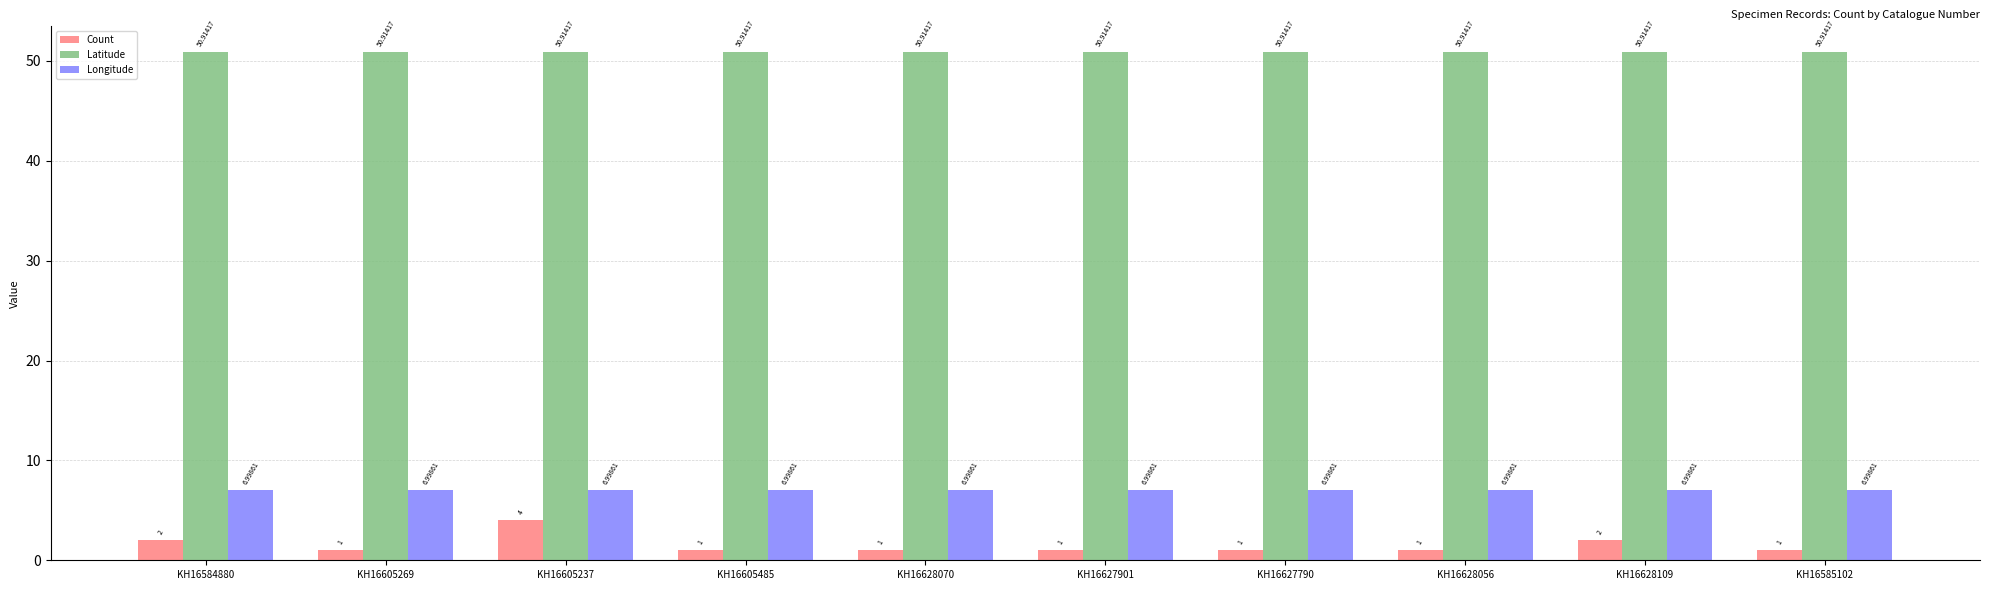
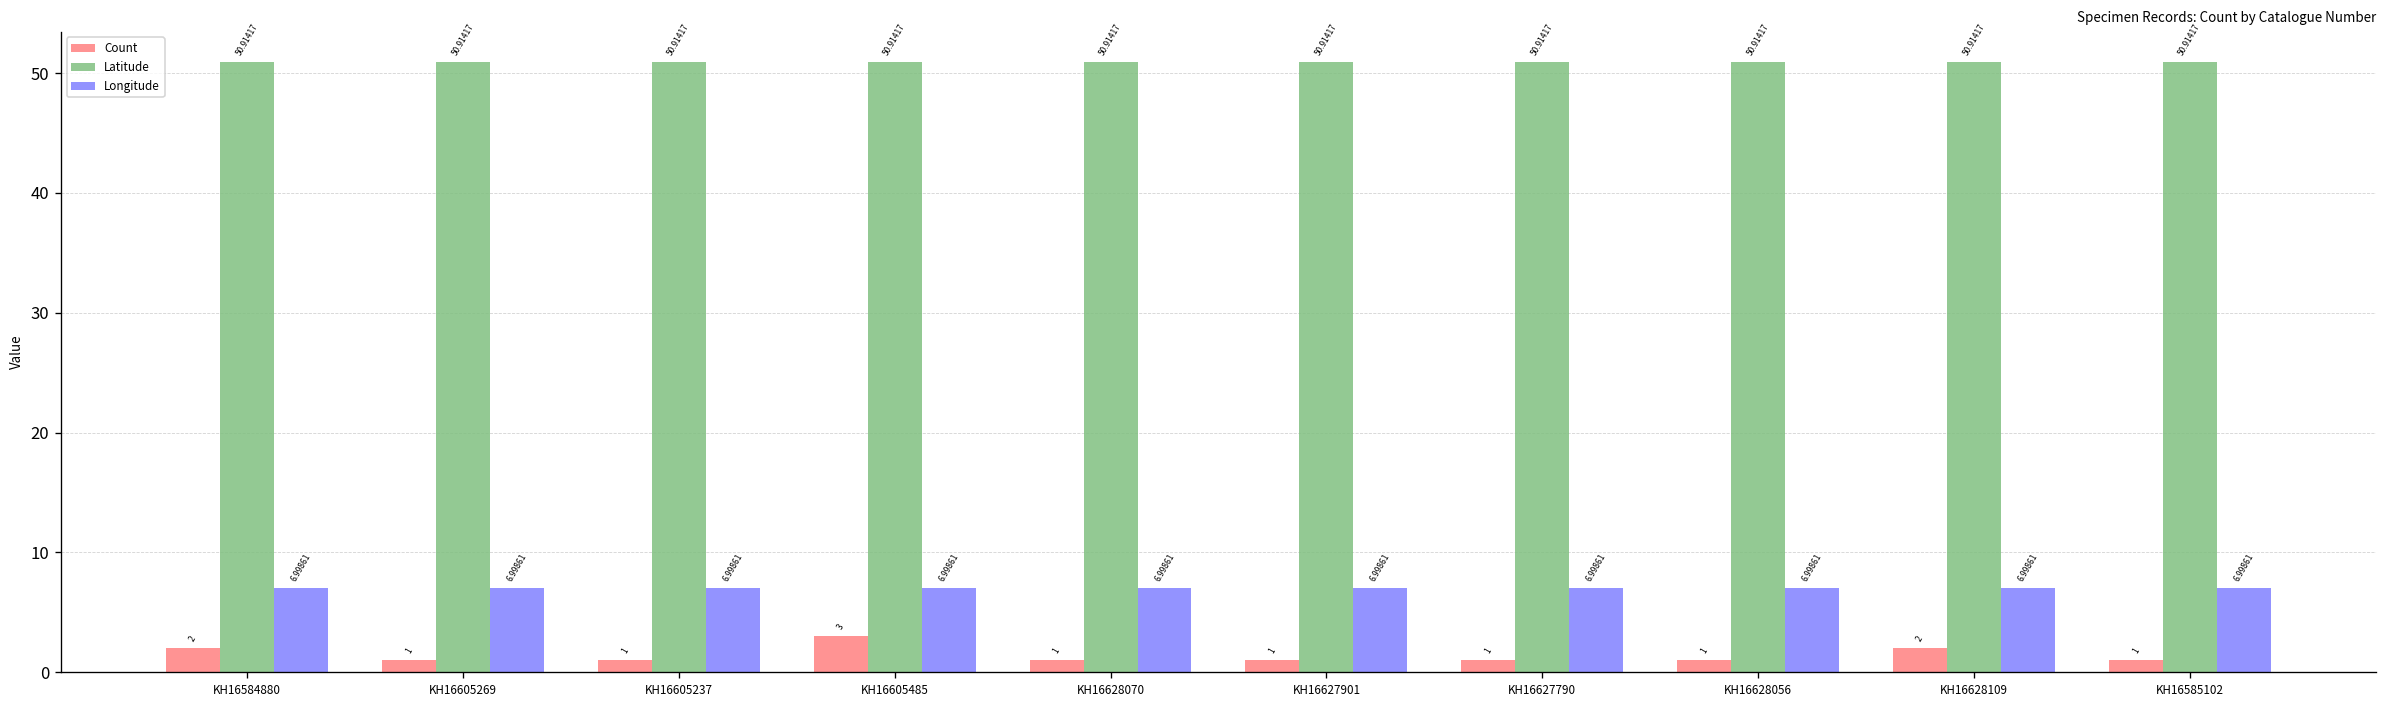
  {
    "Count": {
      "KH16584880": 2,
      "KH16605269": 1,
-     "KH16605237": 4,
-     "KH16605485": 1,
+     "KH16605237": 1,
+     "KH16605485": 3,
      "KH16628070": 1,
      "KH16627901": 1,
      "KH16627790": 1,
      "KH16628056": 1,
      "KH16628109": 2,
      "KH16585102": 1
    },
    "Latitude": {
      "KH16584880": 50.91417,
      "KH16605269": 50.91417,
      "KH16605237": 50.91417,
      "KH16605485": 50.91417,
      "KH16628070": 50.91417,
      "KH16627901": 50.91417,
      "KH16627790": 50.91417,
      "KH16628056": 50.91417,
      "KH16628109": 50.91417,
      "KH16585102": 50.91417
    },
    "Longitude": {
      "KH16584880": 6.99861,
      "KH16605269": 6.99861,
      "KH16605237": 6.99861,
      "KH16605485": 6.99861,
      "KH16628070": 6.99861,
      "KH16627901": 6.99861,
      "KH16627790": 6.99861,
      "KH16628056": 6.99861,
      "KH16628109": 6.99861,
      "KH16585102": 6.99861
    }
  }
